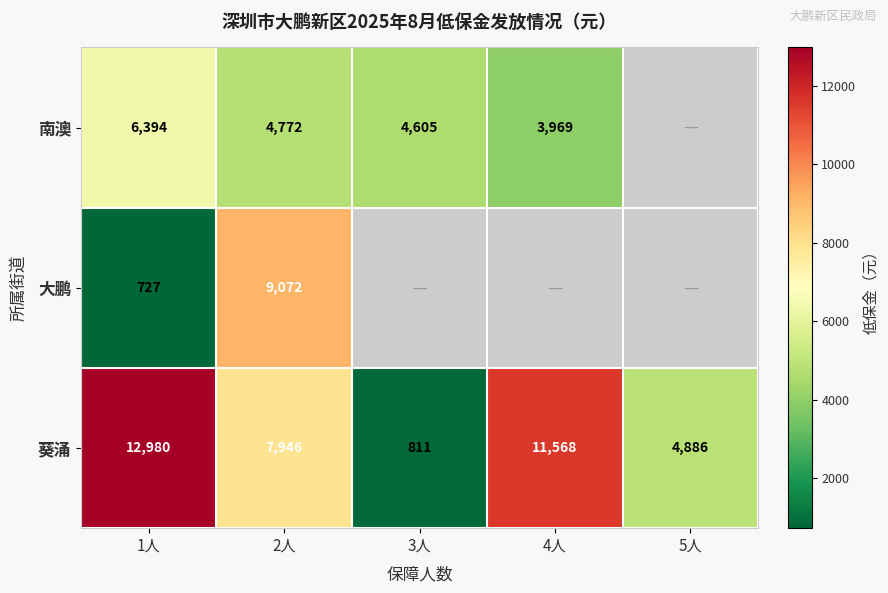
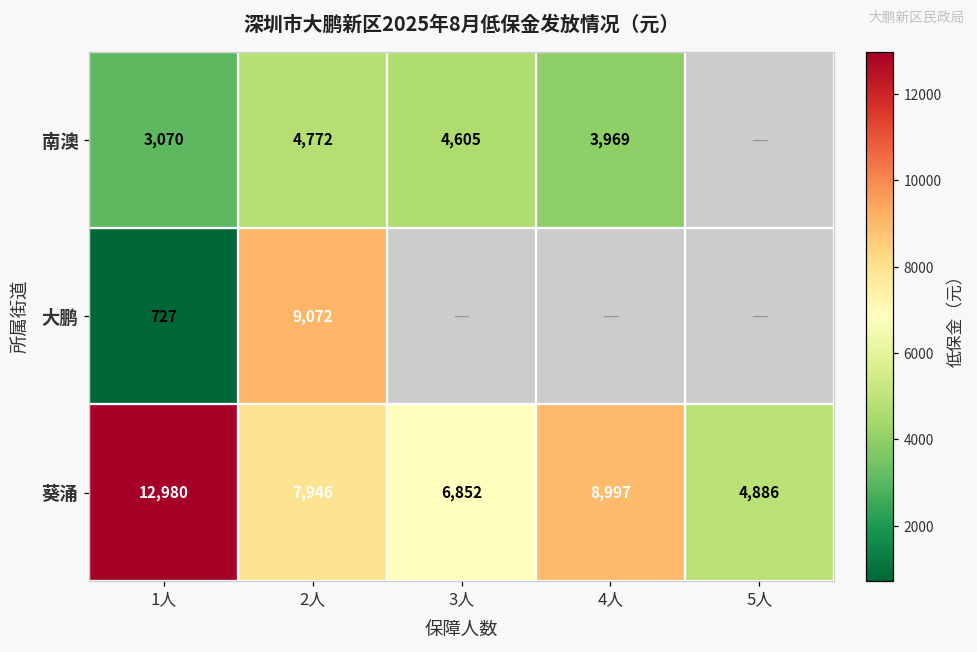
  {
    "南澳": {
-     "1人": "6,394",
+     "1人": "3,070",
      "2人": "4,772",
      "3人": "4,605",
      "4人": "3,969"
    },
    "大鹏": {
      "1人": "727",
      "2人": "9,072"
    },
    "葵涌": {
      "1人": "12,980",
      "2人": "7,946",
-     "3人": "811",
-     "4人": "11,568",
+     "3人": "6,852",
+     "4人": "8,997",
      "5人": "4,886"
    }
  }
